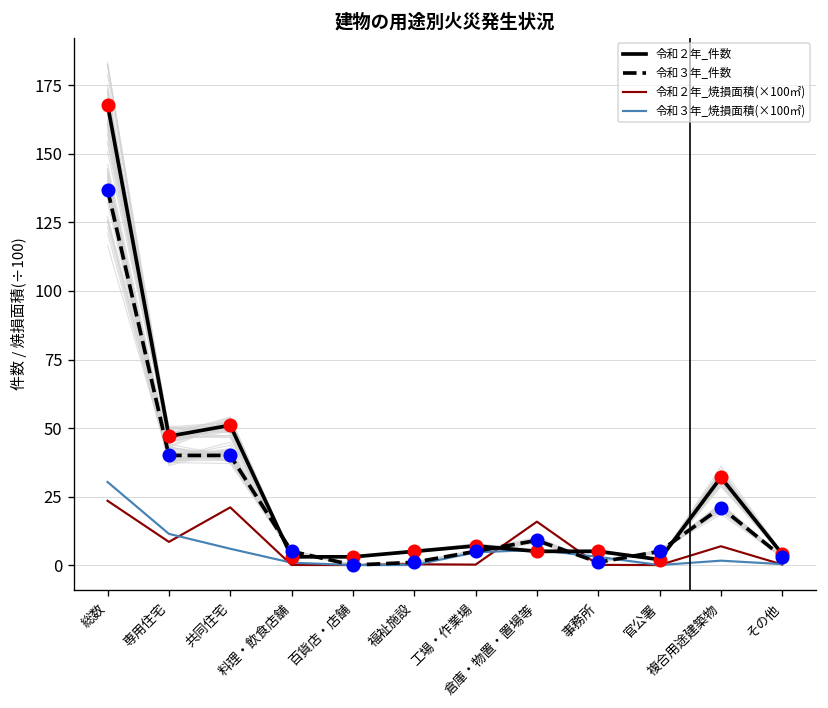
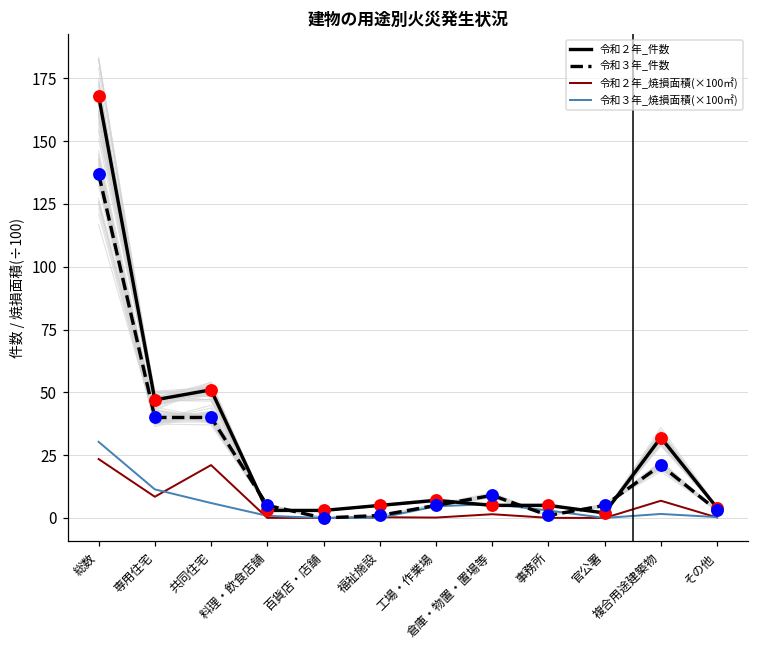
  {
    "令和２年_焼損面積(×100㎡)": {
      "総数": 23,
      "専用住宅": 8,
      "共同住宅": 21,
      "工場・作業場": 0,
-     "倉庫・物置・置場等": 16,
+     "倉庫・物置・置場等": 1,
      "複合用途建築物": 7
    },
    "令和３年_焼損面積(×100㎡)": {
      "総数": 30,
      "専用住宅": 11,
      "共同住宅": 6,
      "事務所": 3,
      "複合用途建築物": 2
    }
  }
